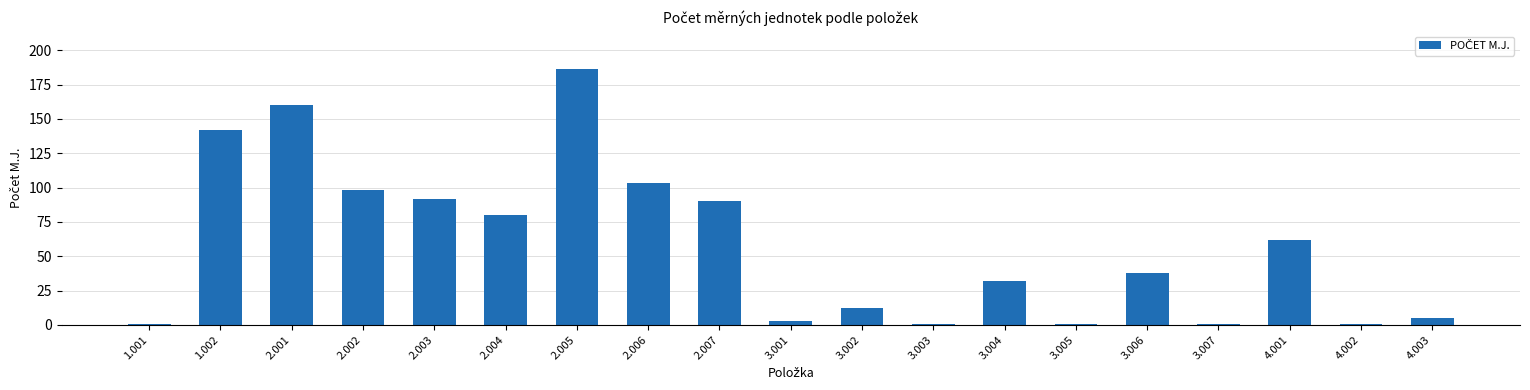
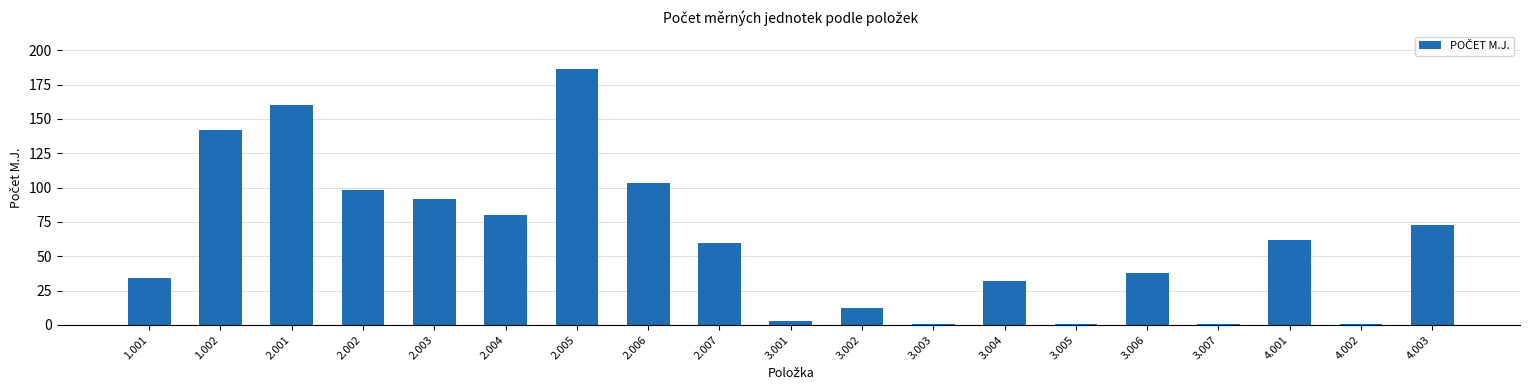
  {
-   "1.001": 1,
+   "1.001": 34,
    "1.002": 142,
    "2.001": 160,
    "2.002": 98,
    "2.003": 92,
    "2.004": 80,
    "2.005": 186,
    "2.006": 103,
-   "2.007": 90,
+   "2.007": 60,
    "3.001": 3,
    "3.002": 12,
    "3.004": 32,
    "3.006": 38,
    "4.001": 62,
-   "4.003": 5
+   "4.003": 73
  }
